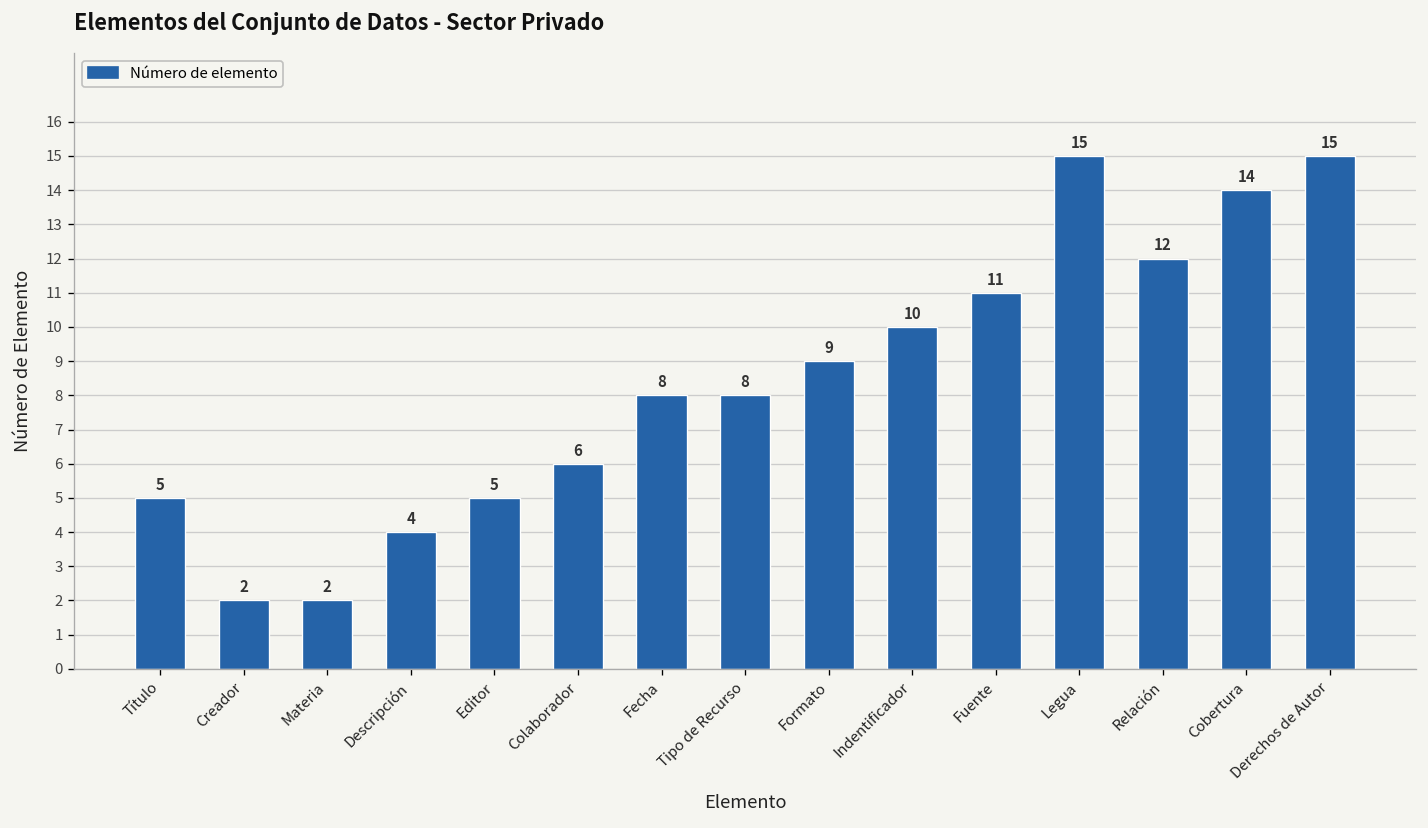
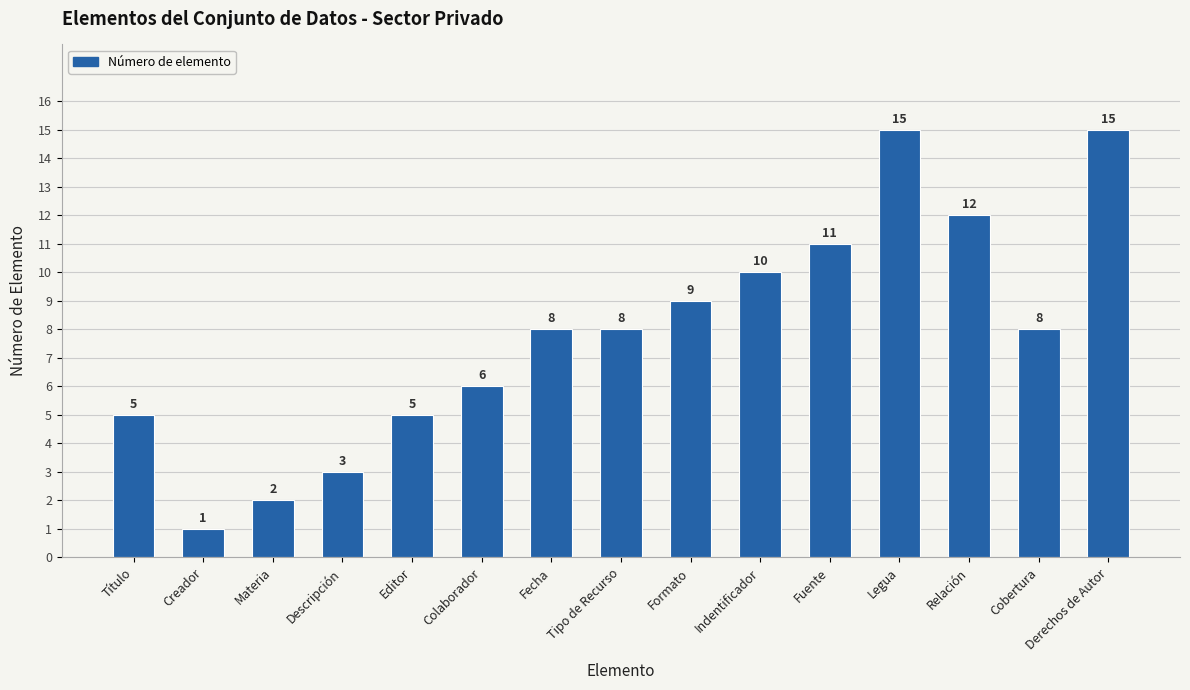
  {
    "Título": 5,
-   "Creador": 2,
+   "Creador": 1,
    "Materia": 2,
-   "Descripción": 4,
+   "Descripción": 3,
    "Editor": 5,
    "Colaborador": 6,
    "Fecha": 8,
    "Tipo de Recurso": 8,
    "Formato": 9,
    "Indentificador": 10,
    "Fuente": 11,
    "Legua": 15,
    "Relación": 12,
-   "Cobertura": 14,
+   "Cobertura": 8,
    "Derechos de Autor": 15
  }
